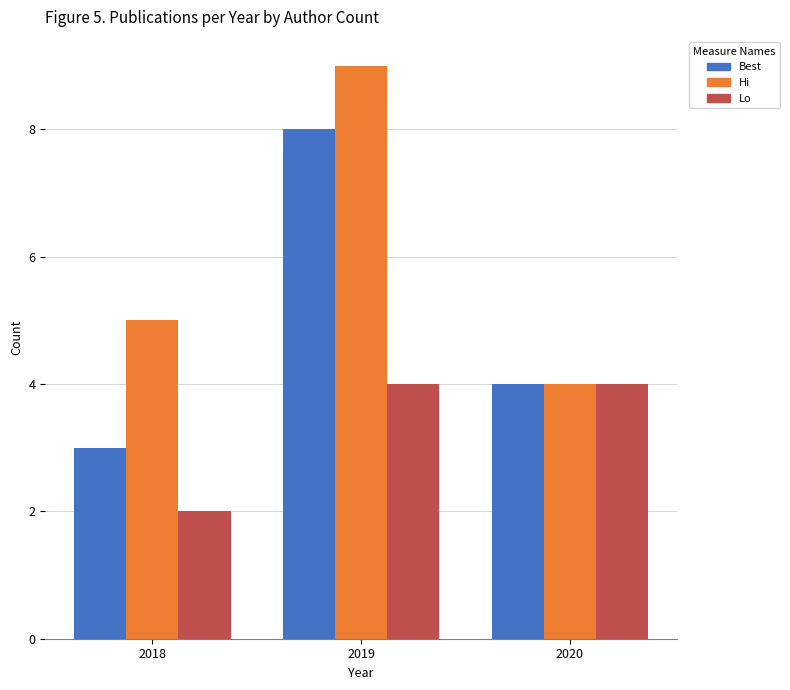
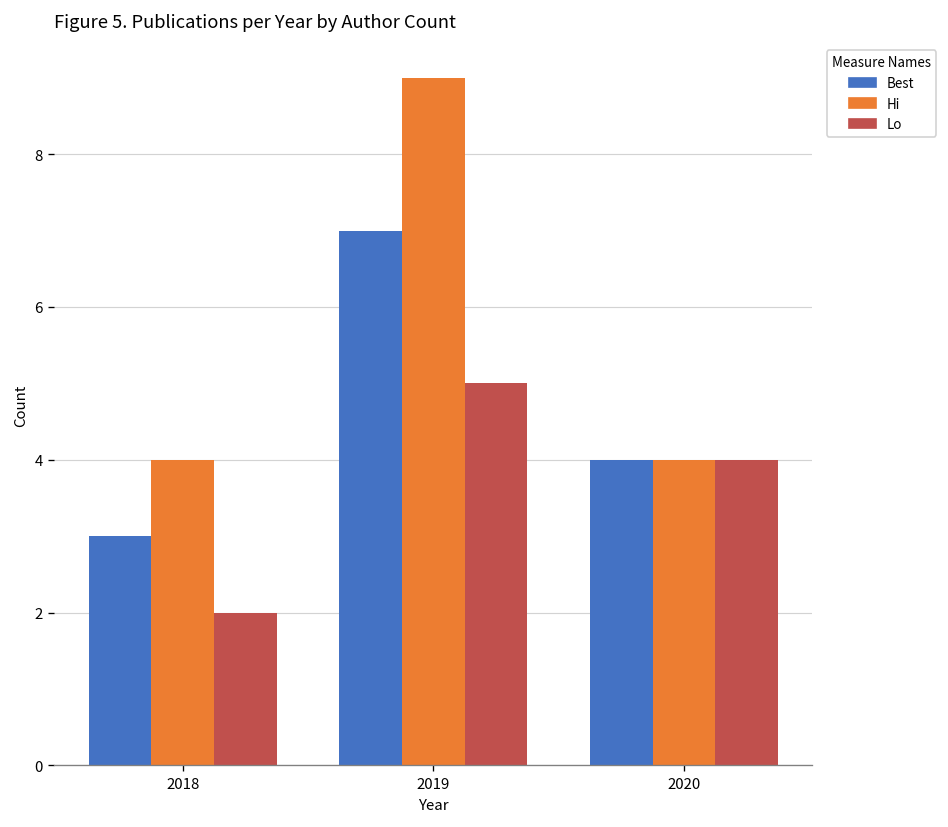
  {
    "Best": {
      "2018": 3,
-     "2019": 8,
+     "2019": 7,
      "2020": 4
    },
    "Hi": {
-     "2018": 5,
+     "2018": 4,
      "2019": 9,
      "2020": 4
    },
    "Lo": {
      "2018": 2,
-     "2019": 4,
+     "2019": 5,
      "2020": 4
    }
  }
